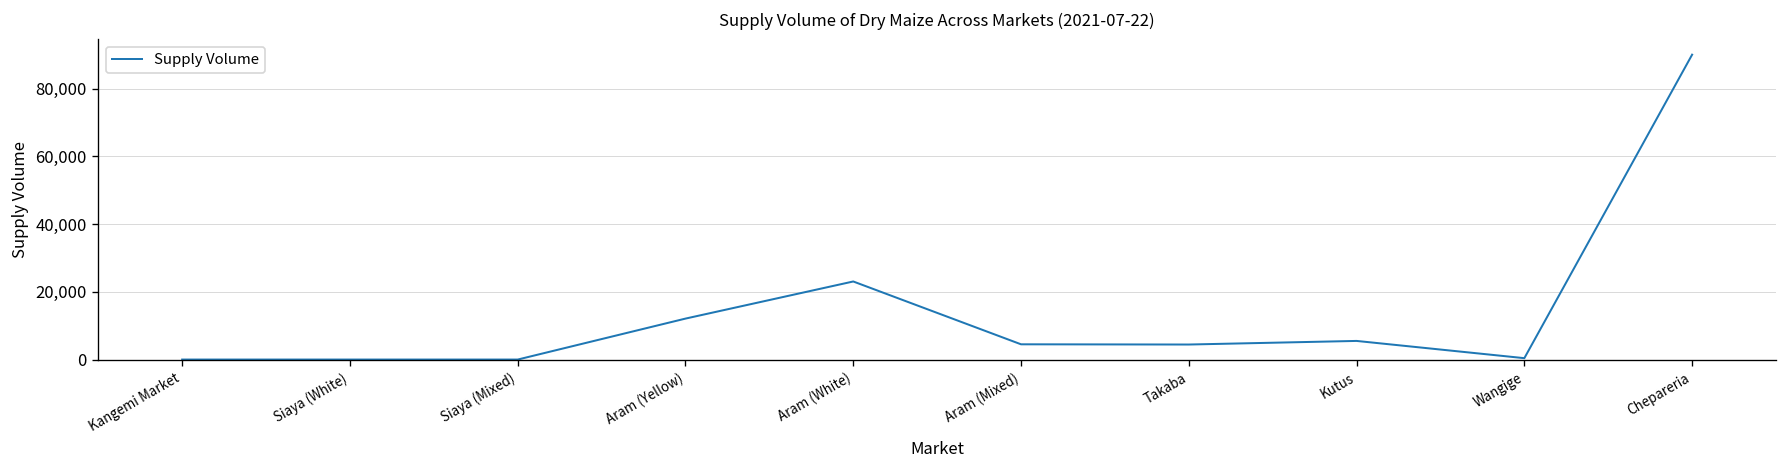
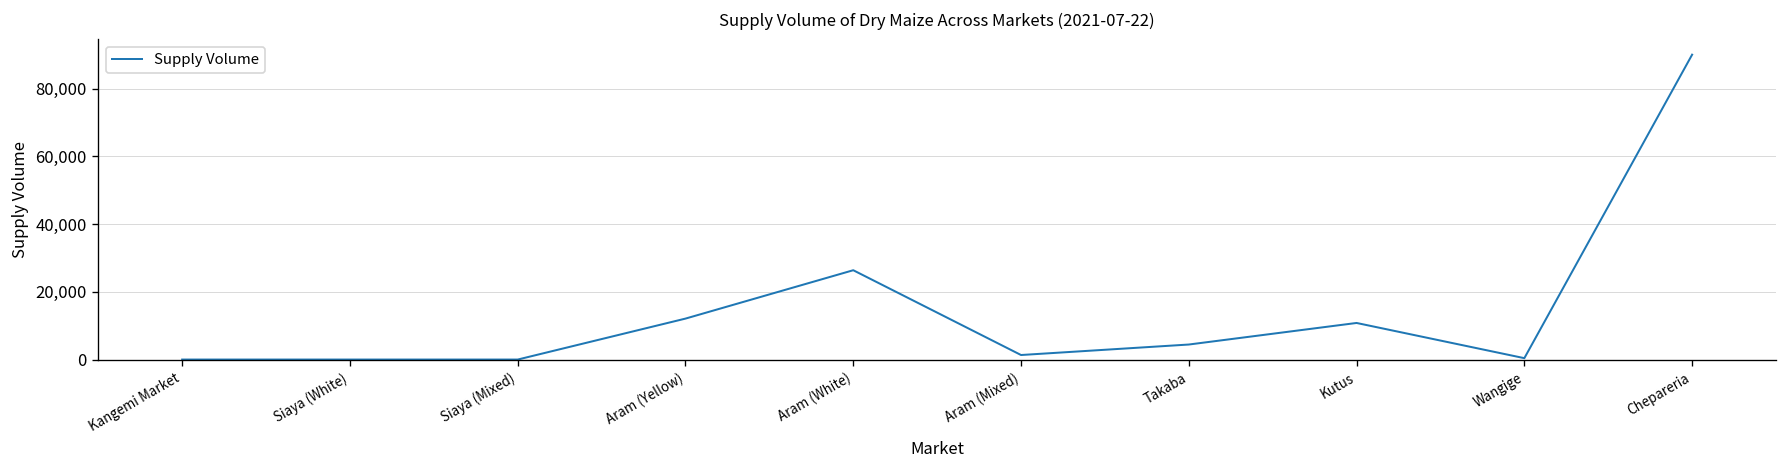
  {
    "Kangemi Market": "0",
    "Siaya (White)": "0",
    "Siaya (Mixed)": "0",
    "Aram (Yellow)": "12,000",
-   "Aram (White)": "23,000",
-   "Aram (Mixed)": "5,000",
+   "Aram (White)": "26,000",
+   "Aram (Mixed)": "1,000",
    "Takaba": "4,000",
-   "Kutus": "5,000",
+   "Kutus": "11,000",
    "Wangige": "0",
    "Chepareria": "90,000"
  }
